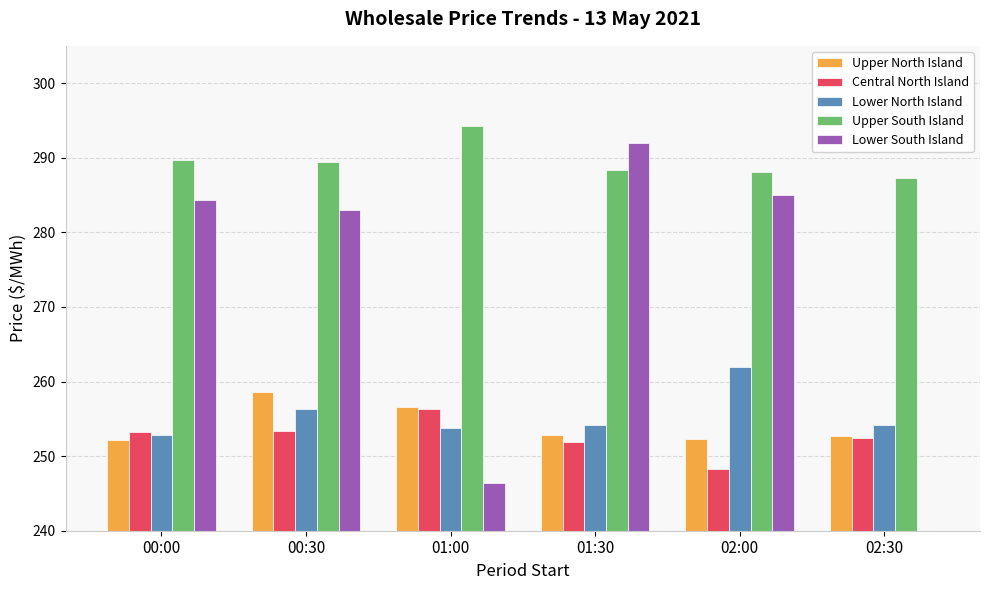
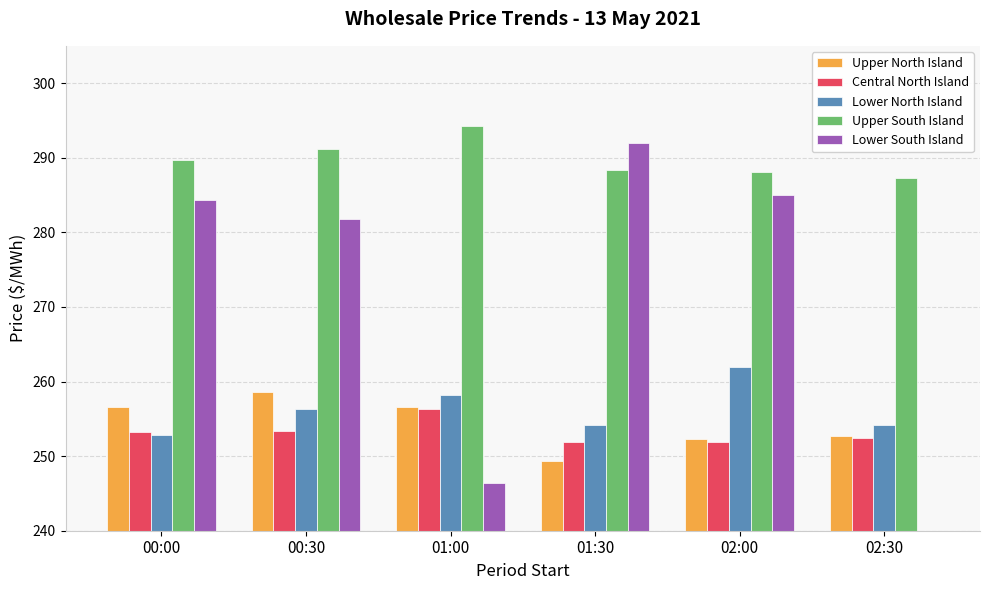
  {
    "Upper North Island": {
-     "00:00": 252,
+     "00:00": 257,
      "00:30": 259,
      "01:00": 257,
-     "01:30": 253,
+     "01:30": 249,
      "02:00": 252,
      "02:30": 253
    },
    "Central North Island": {
      "00:00": 253,
      "00:30": 253,
      "01:00": 256,
      "01:30": 252,
-     "02:00": 248,
+     "02:00": 252,
      "02:30": 252
    },
    "Lower North Island": {
      "00:00": 253,
      "00:30": 256,
-     "01:00": 254,
+     "01:00": 258,
      "01:30": 254,
      "02:00": 262,
      "02:30": 254
    },
    "Upper South Island": {
      "00:00": 290,
-     "00:30": 289,
+     "00:30": 291,
      "01:00": 294,
      "01:30": 288,
      "02:00": 288,
      "02:30": 287
    },
    "Lower South Island": {
      "00:00": 284,
-     "00:30": 283,
+     "00:30": 282,
      "01:00": 246,
      "01:30": 292,
      "02:00": 285
    }
  }
